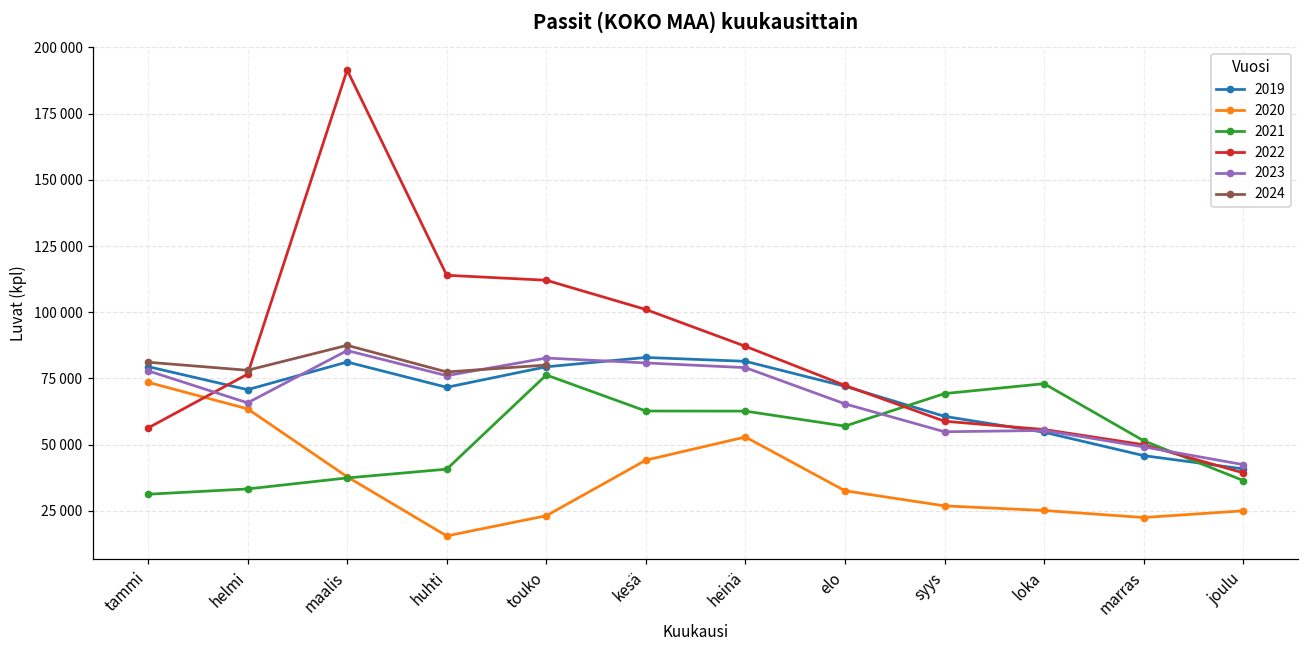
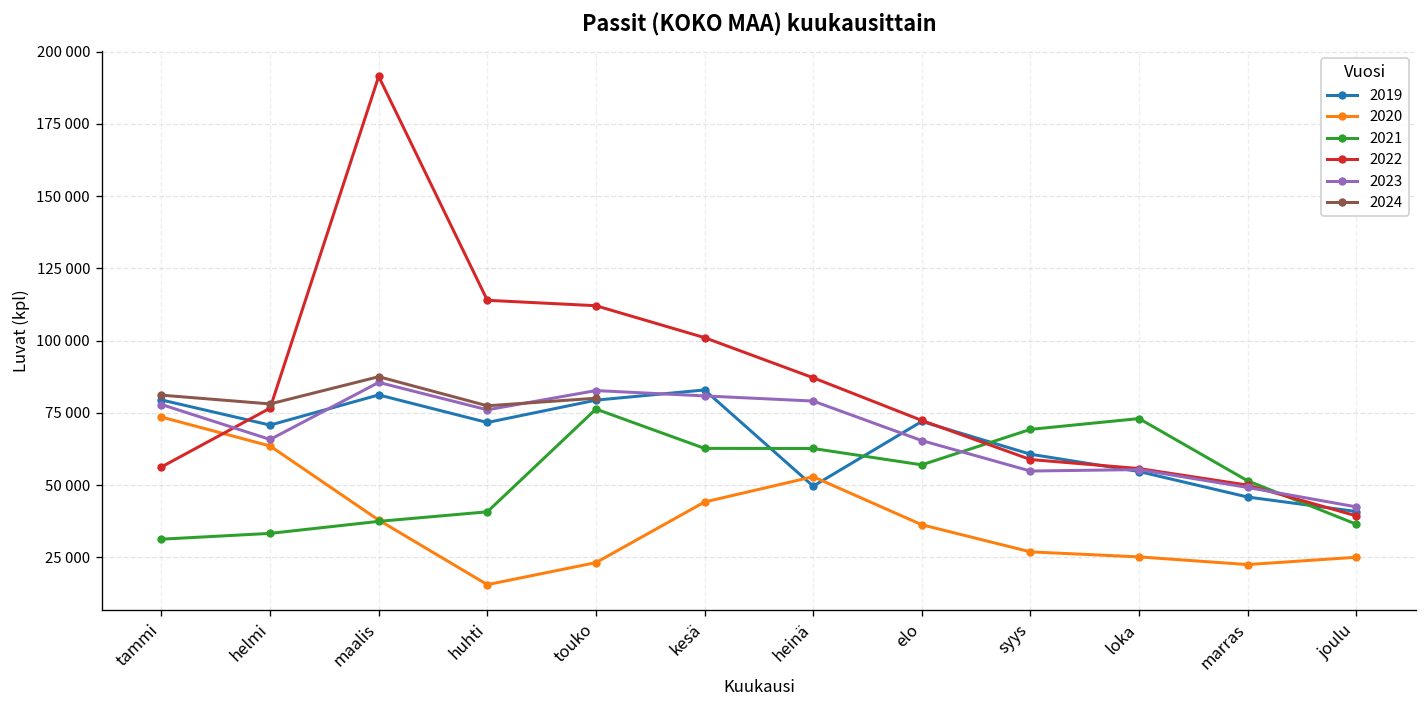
  {
    "2019": {
      "tammi": 79000,
      "helmi": 71000,
      "maalis": 81000,
      "huhti": 72000,
      "kesä": 83000,
-     "heinä": 81000,
+     "heinä": 50000,
      "syys": 61000,
      "marras": 46000,
      "joulu": 41000
    },
    "2020": {
      "tammi": 74000,
      "helmi": 64000,
      "huhti": 15000,
      "touko": 23000,
      "kesä": 44000,
      "heinä": 53000,
-     "elo": 33000,
+     "elo": 36000,
      "syys": 27000,
      "loka": 25000,
      "marras": 22000,
      "joulu": 25000
    },
    "2021": {
      "tammi": 31000,
      "helmi": 33000,
      "huhti": 41000,
      "touko": 76000,
      "kesä": 63000,
      "heinä": 63000,
      "elo": 57000,
      "syys": 69000,
      "loka": 73000,
      "marras": 51000,
      "joulu": 36000
    },
    "2022": {
      "tammi": 56000,
      "helmi": 77000,
      "maalis": 191000,
      "huhti": 114000,
      "touko": 112000,
      "kesä": 101000,
      "heinä": 87000,
      "syys": 59000,
      "joulu": 39000
    },
    "2023": {
      "tammi": 78000,
      "helmi": 66000,
      "maalis": 86000,
      "huhti": 76000,
      "touko": 83000,
      "kesä": 81000,
      "heinä": 79000,
      "elo": 65000,
      "syys": 55000,
      "joulu": 42000
    },
    "2024": {
      "tammi": 81000,
      "helmi": 78000,
      "maalis": 87000,
      "huhti": 77000
    }
  }
